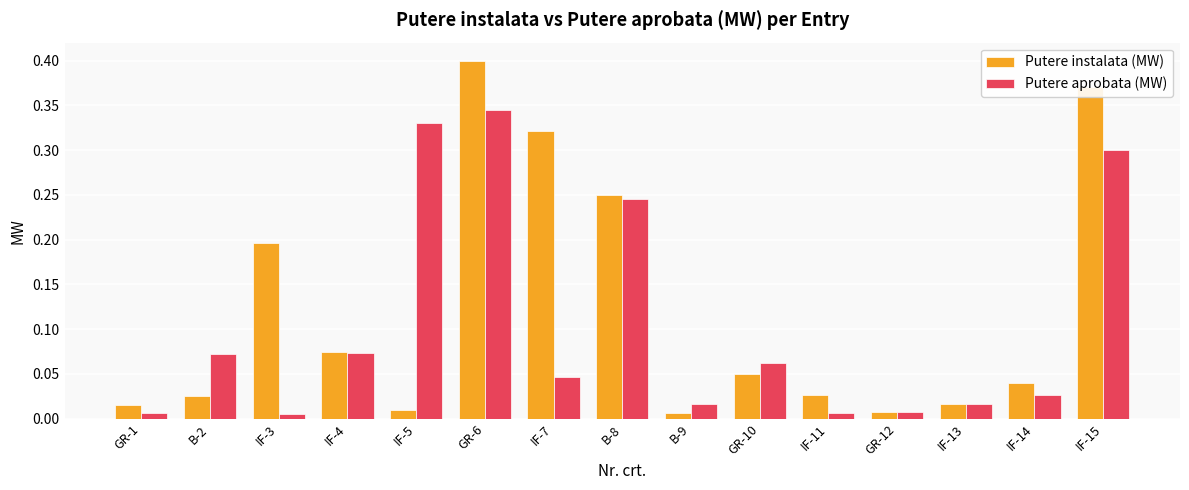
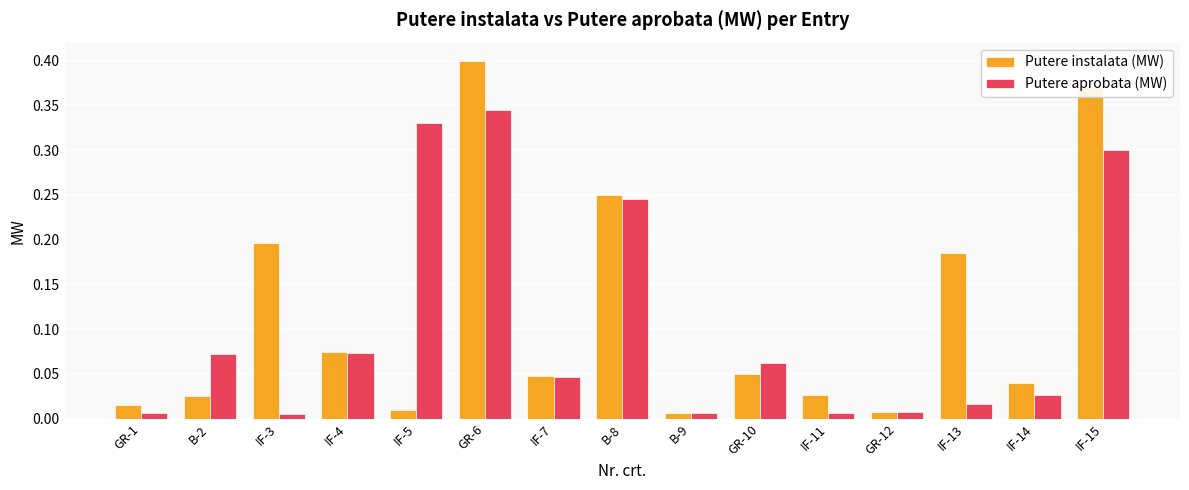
  {
    "Putere instalata (MW)": {
      "GR-1": 0.02,
      "B-2": 0.02,
      "IF-3": 0.20,
      "IF-4": 0.08,
      "IF-5": 0.01,
      "GR-6": 0.40,
-     "IF-7": 0.32,
+     "IF-7": 0.05,
      "B-8": 0.25,
      "B-9": 0.01,
      "GR-10": 0.05,
      "IF-11": 0.03,
      "GR-12": 0.01,
-     "IF-13": 0.02,
+     "IF-13": 0.18,
      "IF-14": 0.04
    },
    "Putere aprobata (MW)": {
      "GR-1": 0.01,
      "B-2": 0.07,
      "IF-3": 0.00,
      "IF-4": 0.07,
      "IF-5": 0.33,
      "GR-6": 0.34,
      "IF-7": 0.05,
      "B-8": 0.24,
-     "B-9": 0.02,
+     "B-9": 0.01,
      "GR-10": 0.06,
      "IF-11": 0.01,
      "GR-12": 0.01,
      "IF-13": 0.02,
      "IF-14": 0.03,
      "IF-15": 0.30
    }
  }
